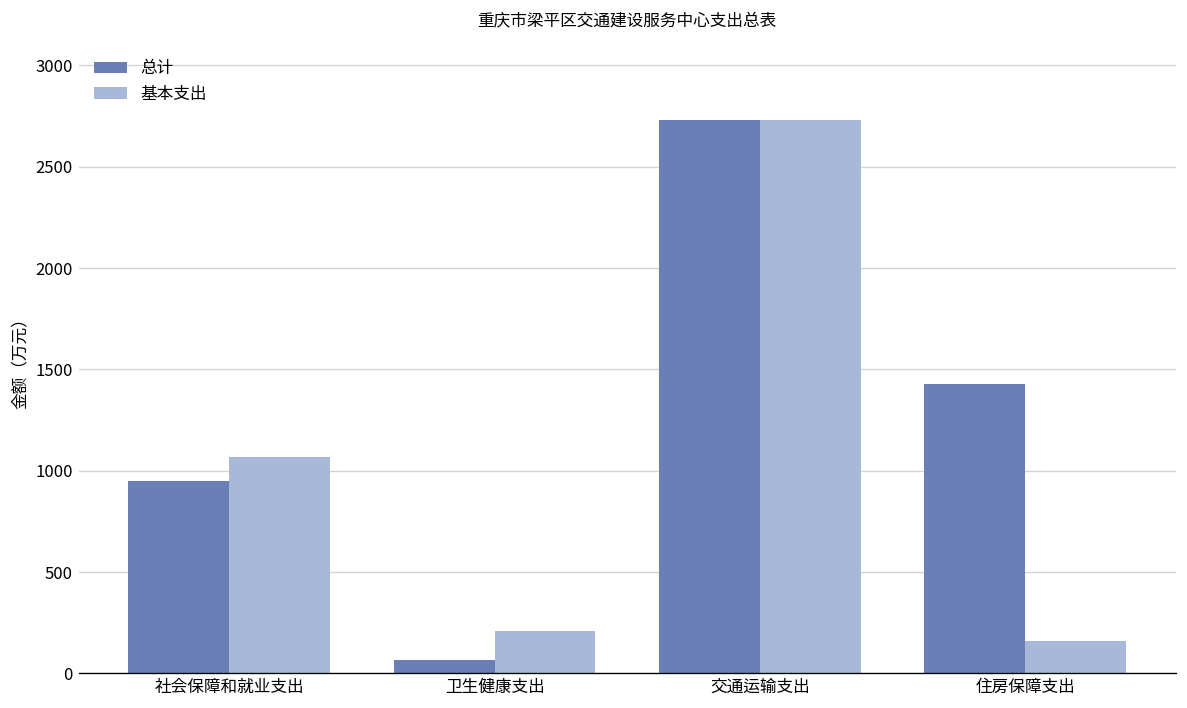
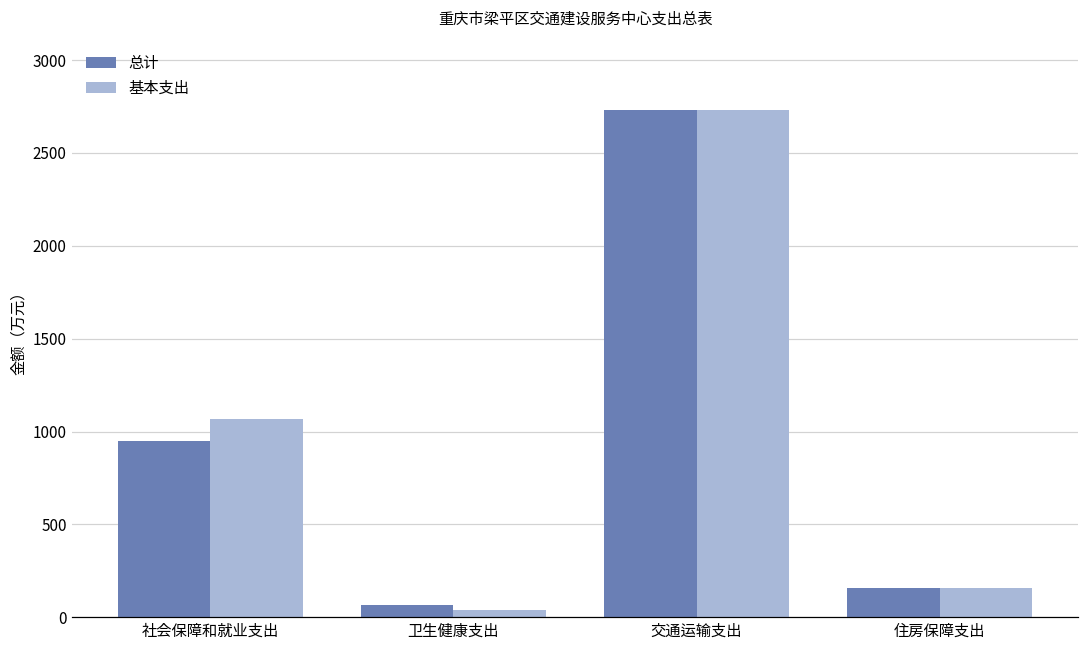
  {
    "总计": {
      "社会保障和就业支出": 950,
      "卫生健康支出": 70,
      "交通运输支出": 2730,
-     "住房保障支出": 1430
+     "住房保障支出": 160
    },
    "基本支出": {
      "社会保障和就业支出": 1070,
-     "卫生健康支出": 210,
+     "卫生健康支出": 40,
      "交通运输支出": 2730,
      "住房保障支出": 160
    }
  }
